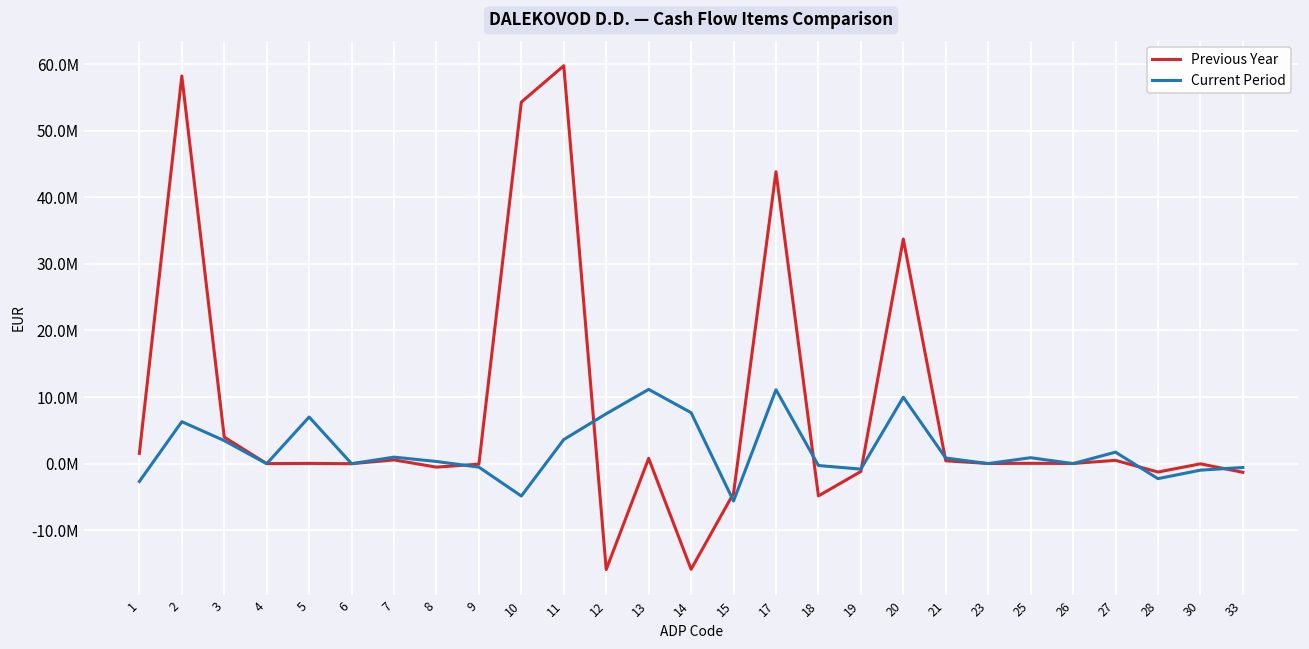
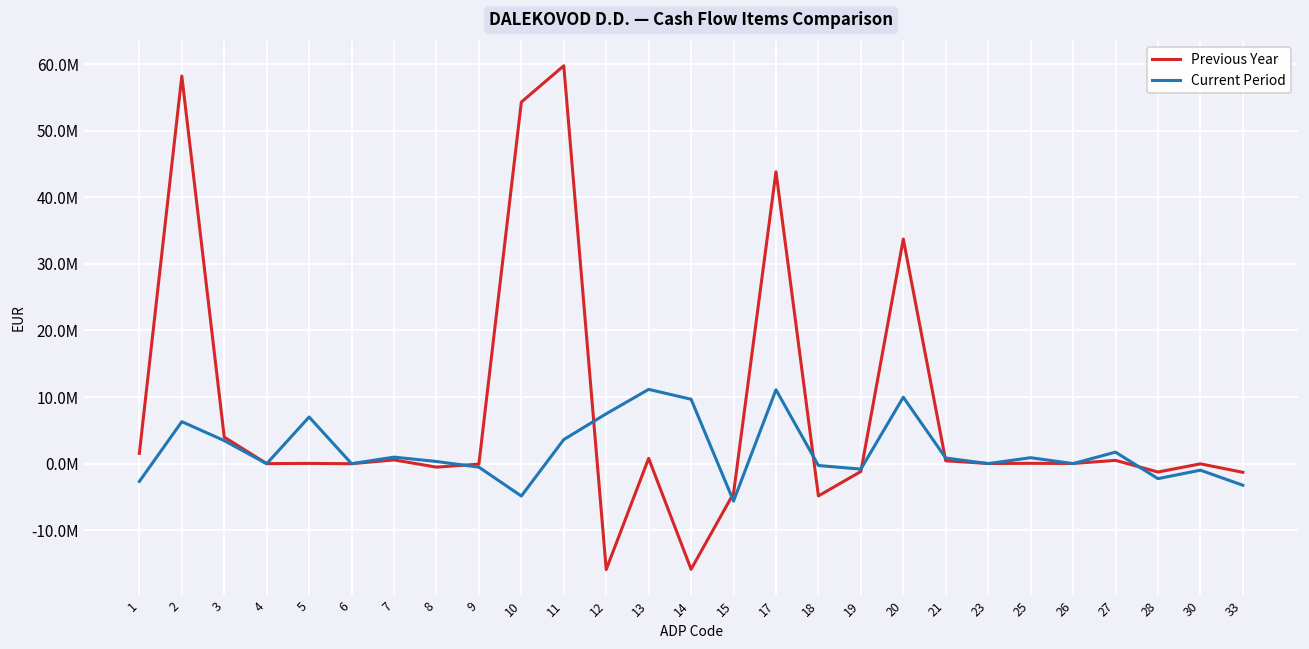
  {
    "Previous Year": {
      "1": 2000000,
      "2": 58000000,
      "3": 4000000,
      "5": 0,
      "8": -1000000,
      "9": 0,
      "10": 54000000,
      "11": 60000000,
      "12": -16000000,
      "13": 1000000,
      "14": -16000000,
      "15": -4000000,
      "17": 44000000,
      "18": -5000000,
      "20": 34000000,
      "25": 0,
      "27": 0,
      "28": -1000000,
      "30": 0,
      "33": -1000000
    },
    "Current Period": {
      "1": -3000000,
      "2": 6000000,
      "3": 3000000,
      "5": 7000000,
      "8": 0,
      "9": -1000000,
      "10": -5000000,
      "11": 4000000,
      "12": 7000000,
      "13": 11000000,
-     "14": 8000000,
+     "14": 10000000,
      "15": -6000000,
      "17": 11000000,
      "18": 0,
      "20": 10000000,
      "25": 1000000,
      "27": 2000000,
      "28": -2000000,
      "30": -1000000,
-     "33": -1000000
+     "33": -3000000
    }
  }
